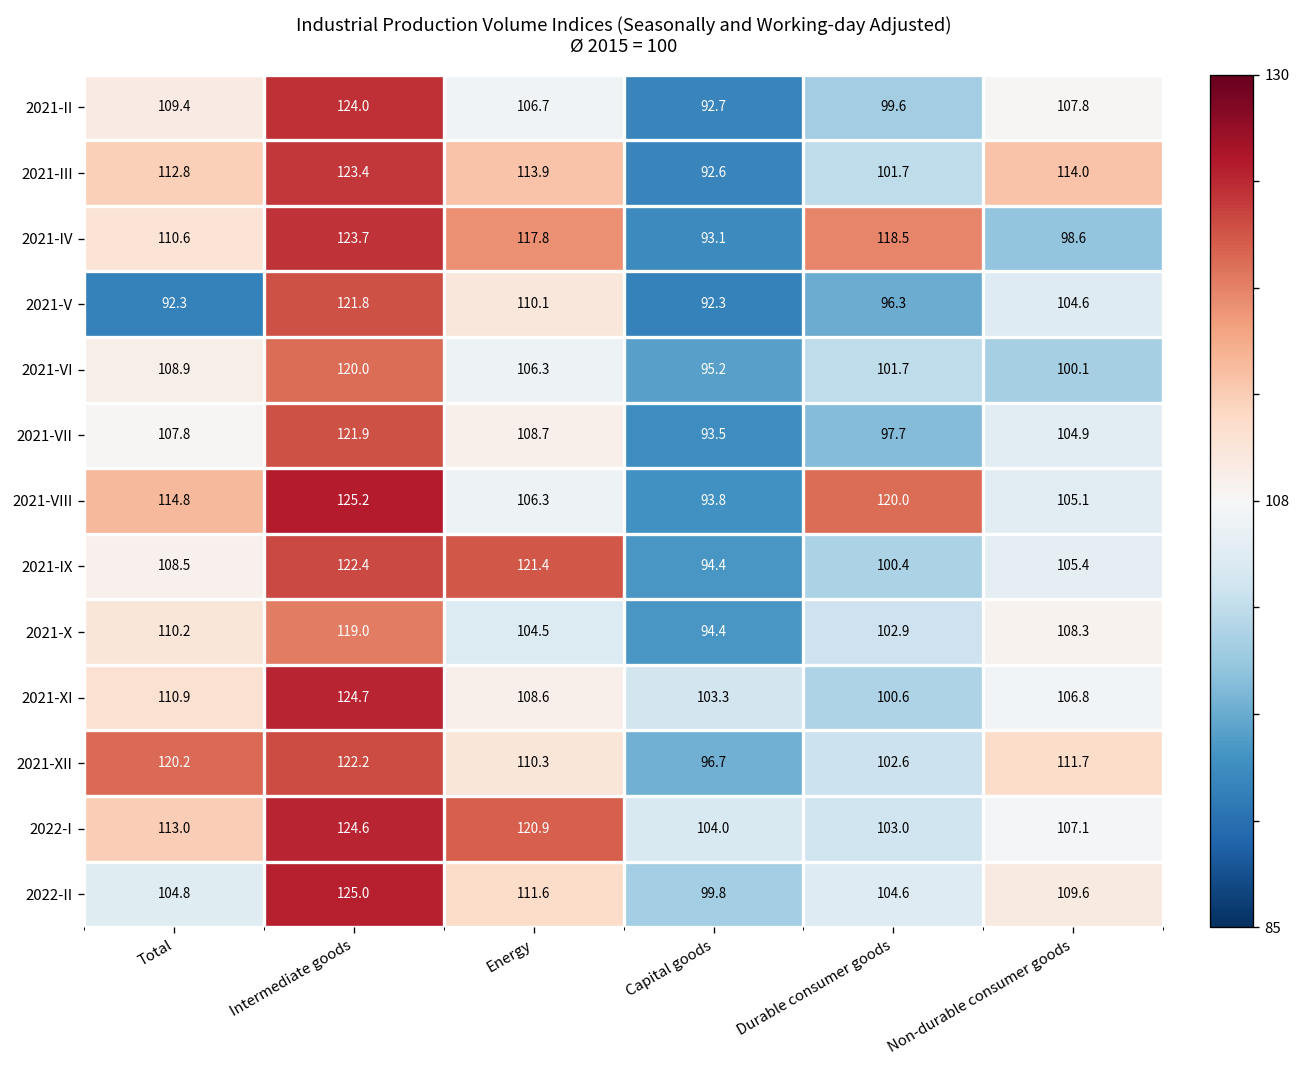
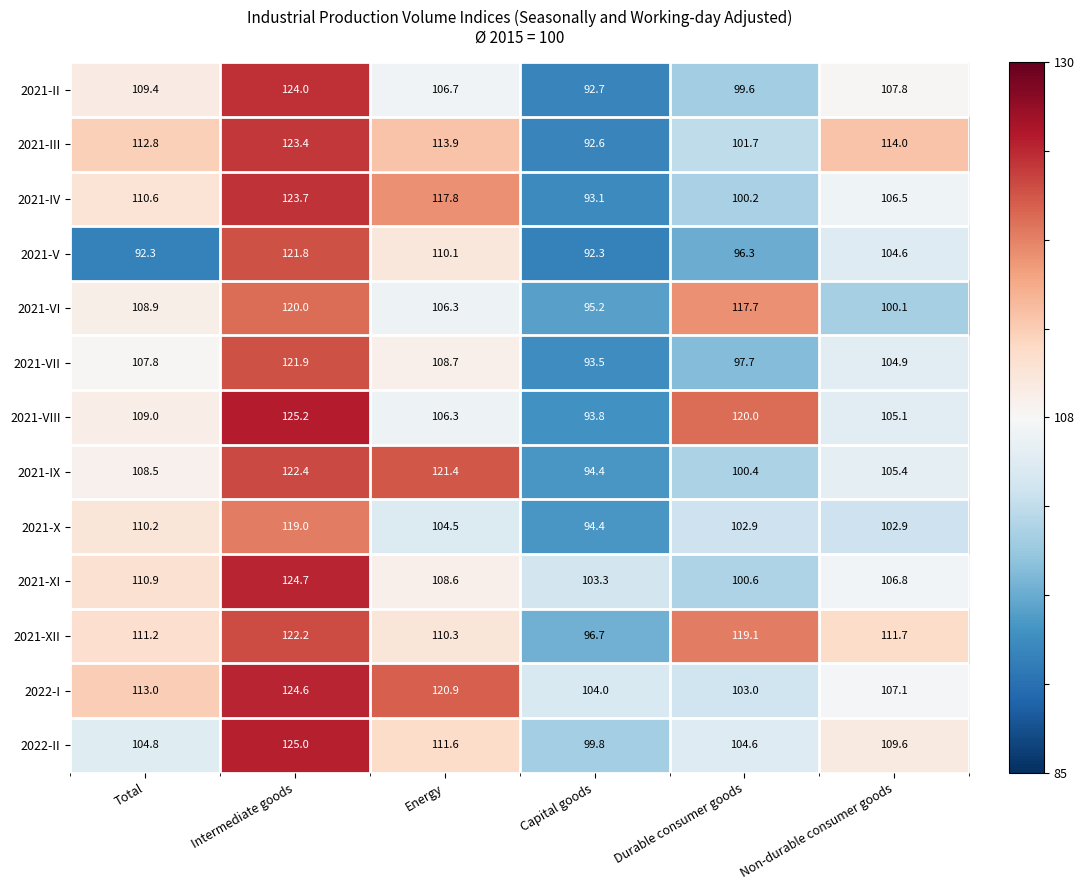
  {
    "2021-II": {
      "Total": 109.4,
      "Intermediate goods": 124.0,
      "Energy": 106.7,
      "Capital goods": 92.7,
      "Durable consumer goods": 99.6,
      "Non-durable consumer goods": 107.8
    },
    "2021-III": {
      "Total": 112.8,
      "Intermediate goods": 123.4,
      "Energy": 113.9,
      "Capital goods": 92.6,
      "Durable consumer goods": 101.7,
      "Non-durable consumer goods": 114.0
    },
    "2021-IV": {
      "Total": 110.6,
      "Intermediate goods": 123.7,
      "Energy": 117.8,
      "Capital goods": 93.1,
-     "Durable consumer goods": 118.5,
-     "Non-durable consumer goods": 98.6
+     "Durable consumer goods": 100.2,
+     "Non-durable consumer goods": 106.5
    },
    "2021-V": {
      "Total": 92.3,
      "Intermediate goods": 121.8,
      "Energy": 110.1,
      "Capital goods": 92.3,
      "Durable consumer goods": 96.3,
      "Non-durable consumer goods": 104.6
    },
    "2021-VI": {
      "Total": 108.9,
      "Intermediate goods": 120.0,
      "Energy": 106.3,
      "Capital goods": 95.2,
-     "Durable consumer goods": 101.7,
+     "Durable consumer goods": 117.7,
      "Non-durable consumer goods": 100.1
    },
    "2021-VII": {
      "Total": 107.8,
      "Intermediate goods": 121.9,
      "Energy": 108.7,
      "Capital goods": 93.5,
      "Durable consumer goods": 97.7,
      "Non-durable consumer goods": 104.9
    },
    "2021-VIII": {
-     "Total": 114.8,
+     "Total": 109.0,
      "Intermediate goods": 125.2,
      "Energy": 106.3,
      "Capital goods": 93.8,
      "Durable consumer goods": 120.0,
      "Non-durable consumer goods": 105.1
    },
    "2021-IX": {
      "Total": 108.5,
      "Intermediate goods": 122.4,
      "Energy": 121.4,
      "Capital goods": 94.4,
      "Durable consumer goods": 100.4,
      "Non-durable consumer goods": 105.4
    },
    "2021-X": {
      "Total": 110.2,
      "Intermediate goods": 119.0,
      "Energy": 104.5,
      "Capital goods": 94.4,
      "Durable consumer goods": 102.9,
-     "Non-durable consumer goods": 108.3
+     "Non-durable consumer goods": 102.9
    },
    "2021-XI": {
      "Total": 110.9,
      "Intermediate goods": 124.7,
      "Energy": 108.6,
      "Capital goods": 103.3,
      "Durable consumer goods": 100.6,
      "Non-durable consumer goods": 106.8
    },
    "2021-XII": {
-     "Total": 120.2,
+     "Total": 111.2,
      "Intermediate goods": 122.2,
      "Energy": 110.3,
      "Capital goods": 96.7,
-     "Durable consumer goods": 102.6,
+     "Durable consumer goods": 119.1,
      "Non-durable consumer goods": 111.7
    },
    "2022-I": {
      "Total": 113.0,
      "Intermediate goods": 124.6,
      "Energy": 120.9,
      "Capital goods": 104.0,
      "Durable consumer goods": 103.0,
      "Non-durable consumer goods": 107.1
    },
    "2022-II": {
      "Total": 104.8,
      "Intermediate goods": 125.0,
      "Energy": 111.6,
      "Capital goods": 99.8,
      "Durable consumer goods": 104.6,
      "Non-durable consumer goods": 109.6
    }
  }
